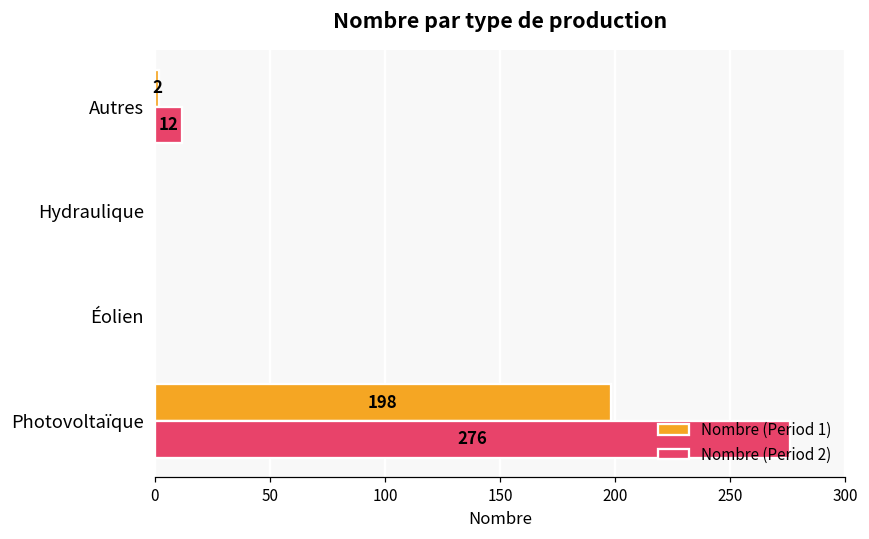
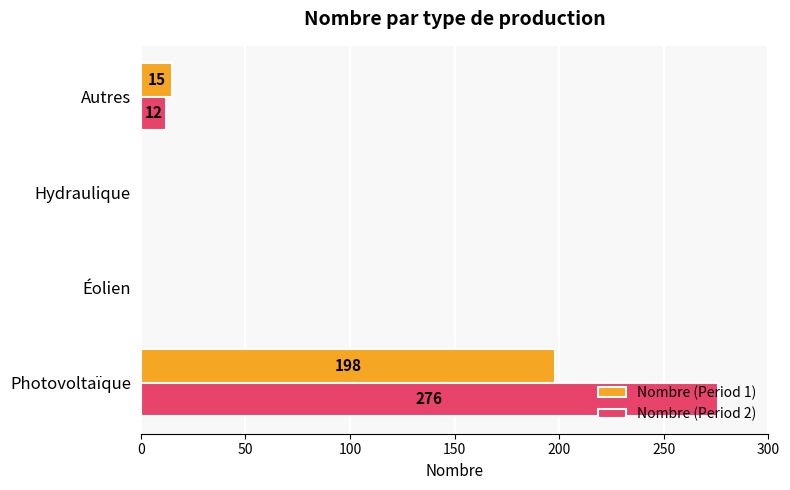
  {
    "Nombre (Period 1)": {
-     "Autres": 2,
+     "Autres": 15,
      "Photovoltaïque": 198
    },
    "Nombre (Period 2)": {
      "Autres": 12,
      "Photovoltaïque": 276
    }
  }
